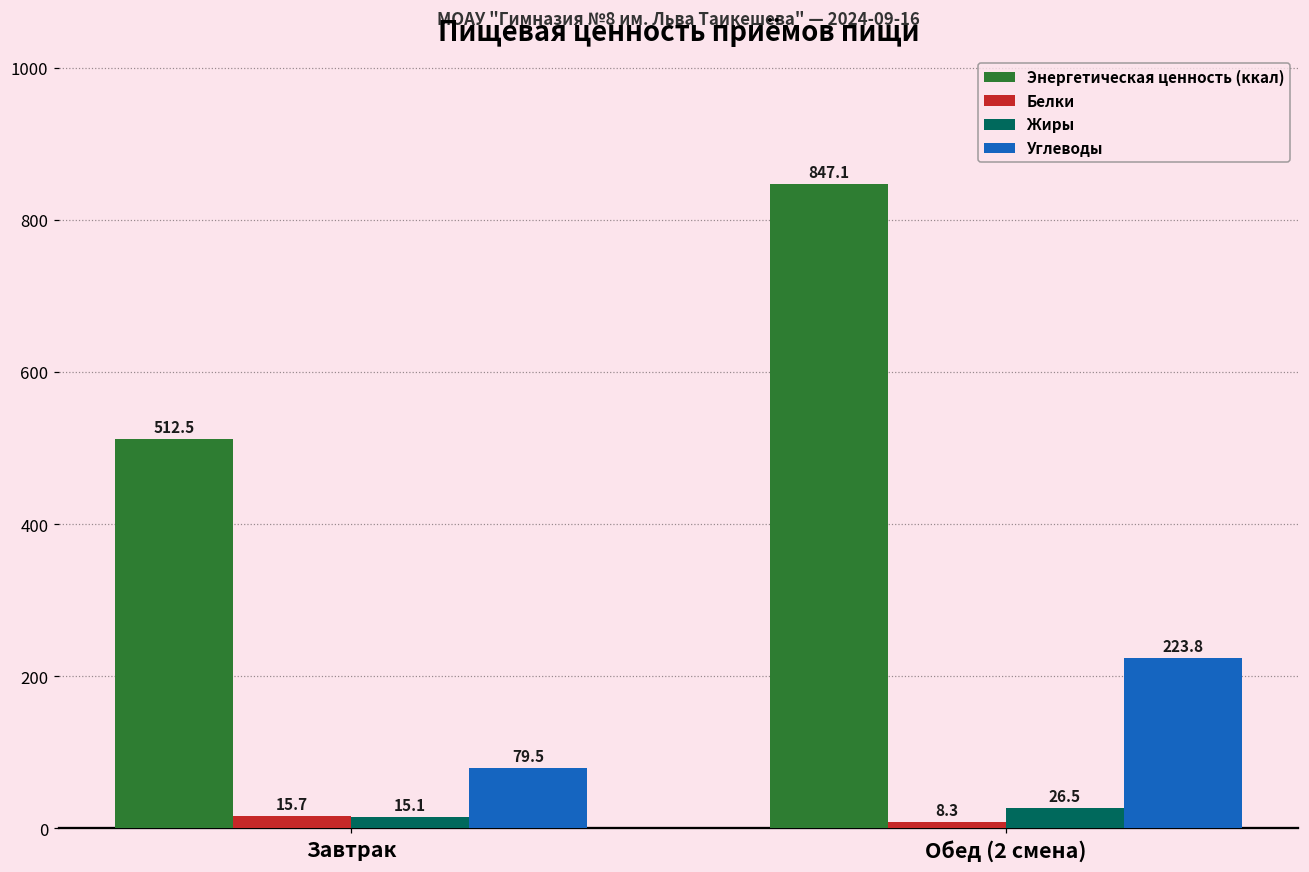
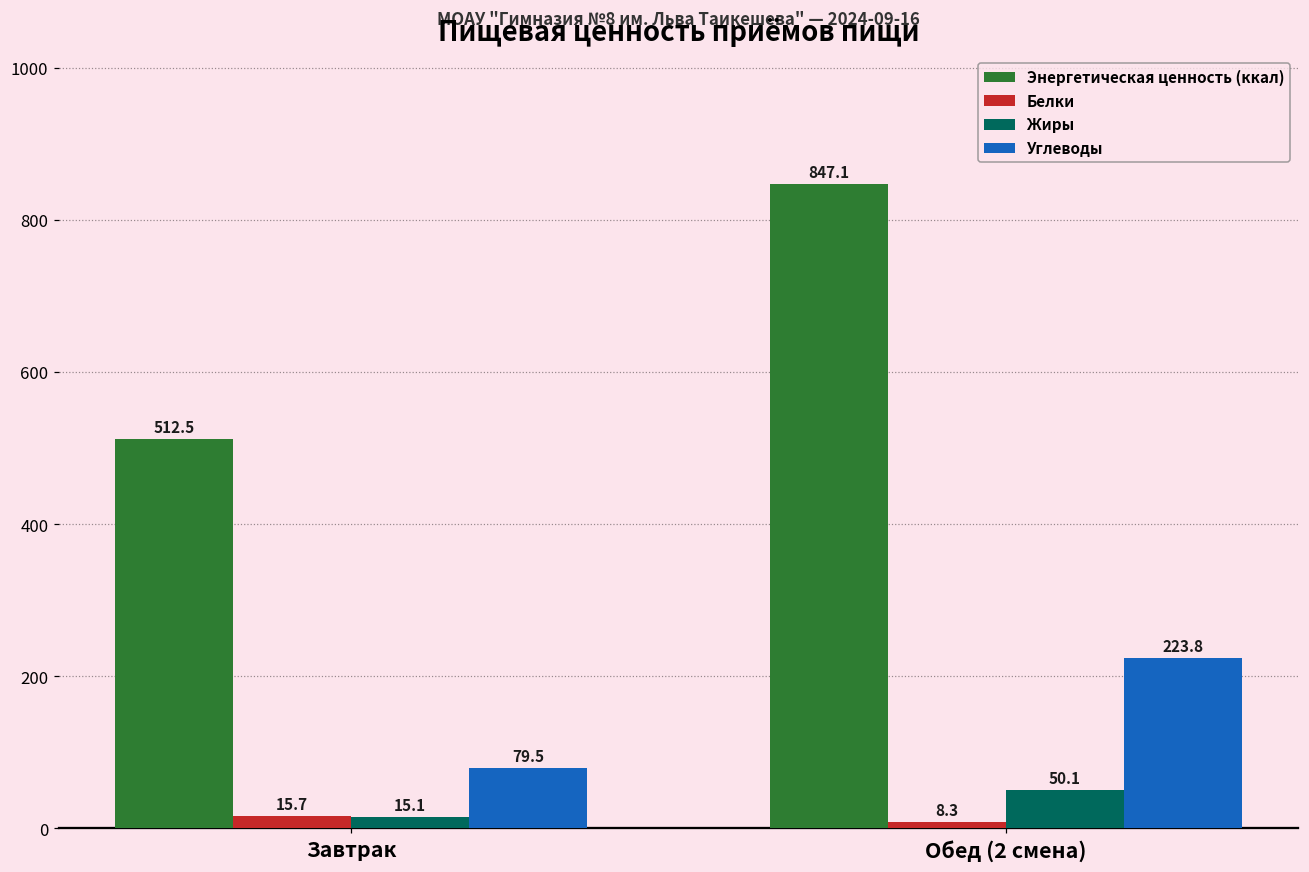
  {
    "Энергетическая ценность (ккал)": {
      "Завтрак": 512.5,
      "Обед (2 смена)": 847.1
    },
    "Белки": {
      "Завтрак": 15.7,
      "Обед (2 смена)": 8.3
    },
    "Жиры": {
      "Завтрак": 15.1,
-     "Обед (2 смена)": 26.5
+     "Обед (2 смена)": 50.1
    },
    "Углеводы": {
      "Завтрак": 79.5,
      "Обед (2 смена)": 223.8
    }
  }
